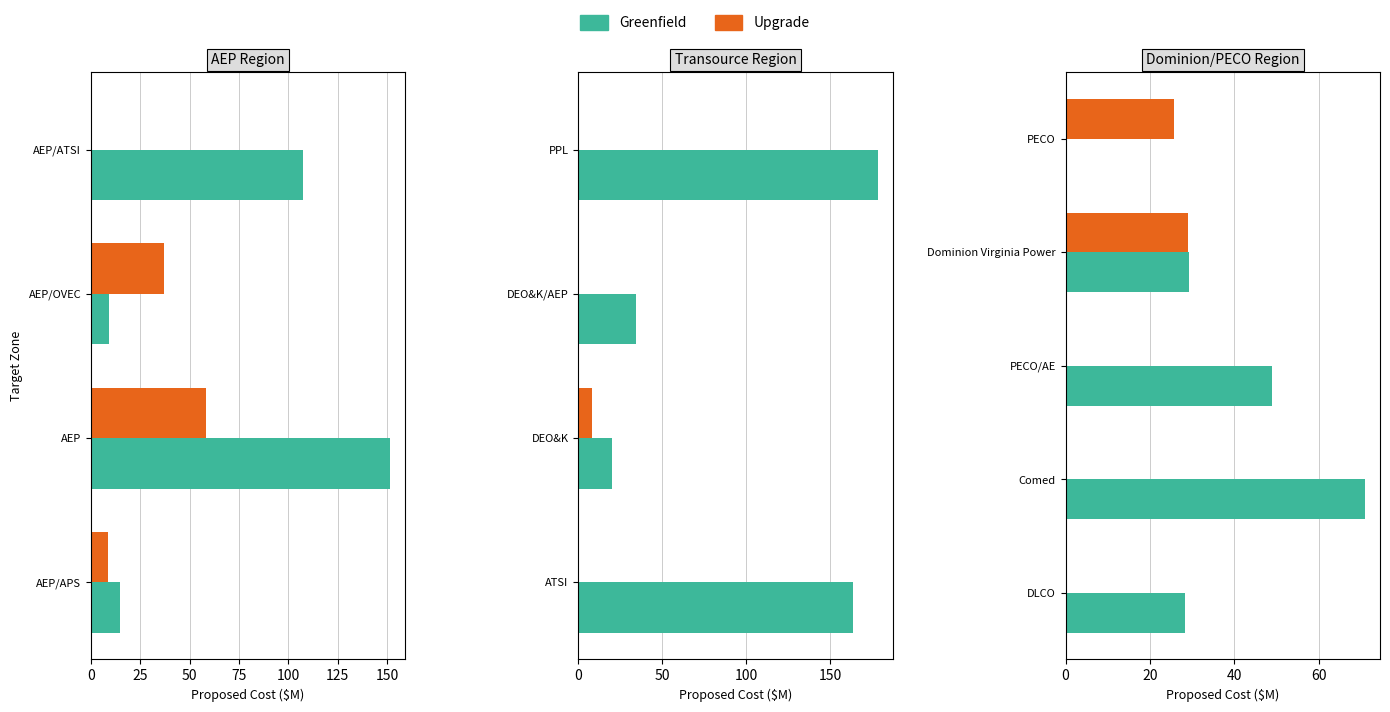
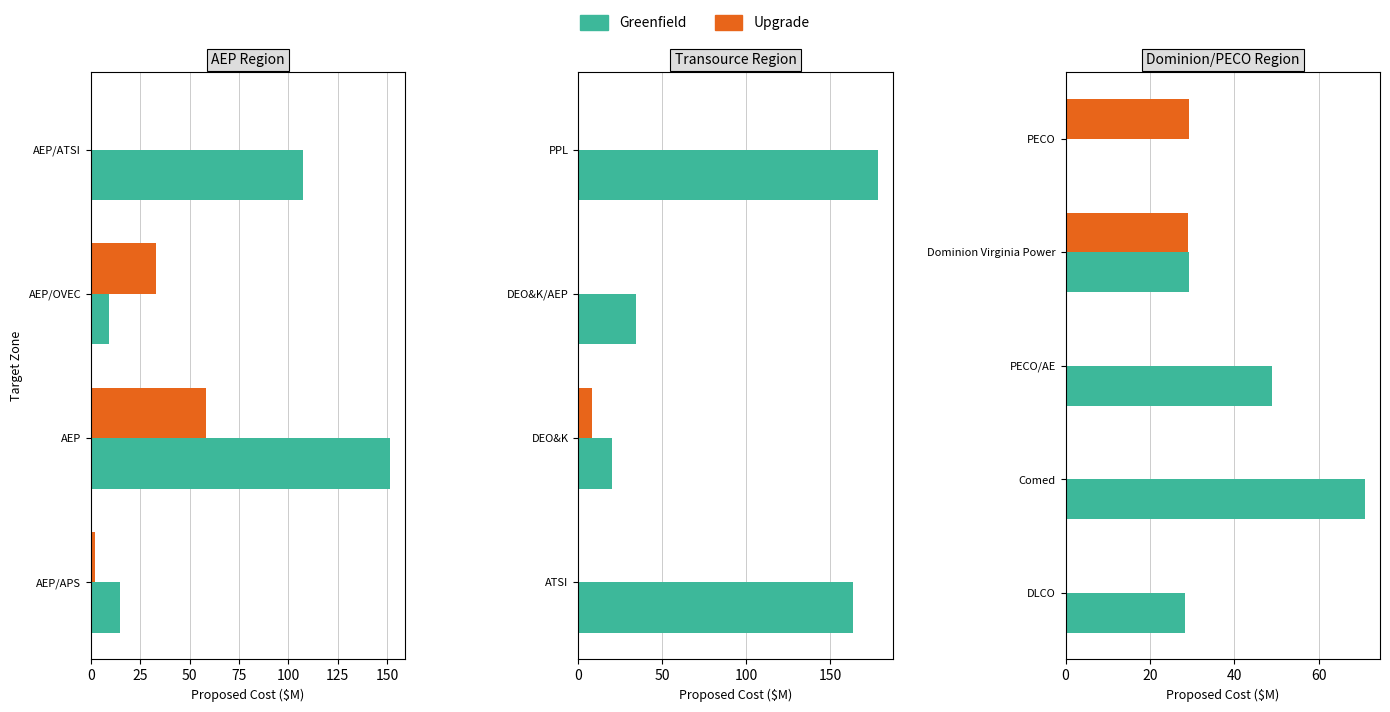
  {
    "AEP Region": {
      "Upgrade": {
        "AEP/ATSI": 0,
-       "AEP/OVEC": 37,
+       "AEP/OVEC": 33,
        "AEP": 58,
-       "AEP/APS": 9
+       "AEP/APS": 2
      },
      "Greenfield": {
        "AEP/ATSI": 107,
        "AEP/OVEC": 9,
        "AEP": 152,
        "AEP/APS": 15
      }
    },
    "Transource Region": {
      "Upgrade": {
        "PPL": 0,
        "DEO&K/AEP": 0,
        "DEO&K": 8,
        "ATSI": 0
      },
      "Greenfield": {
        "PPL": 178,
        "DEO&K/AEP": 34,
        "DEO&K": 20,
        "ATSI": 164
      }
    },
    "Dominion/PECO Region": {
      "Upgrade": {
-       "PECO": 26,
+       "PECO": 29,
        "Dominion Virginia Power": 29,
        "PECO/AE": 0,
        "Comed": 0,
        "DLCO": 0
      },
      "Greenfield": {
        "PECO": 0,
        "Dominion Virginia Power": 29,
        "PECO/AE": 49,
        "Comed": 71,
        "DLCO": 28
      }
    }
  }
